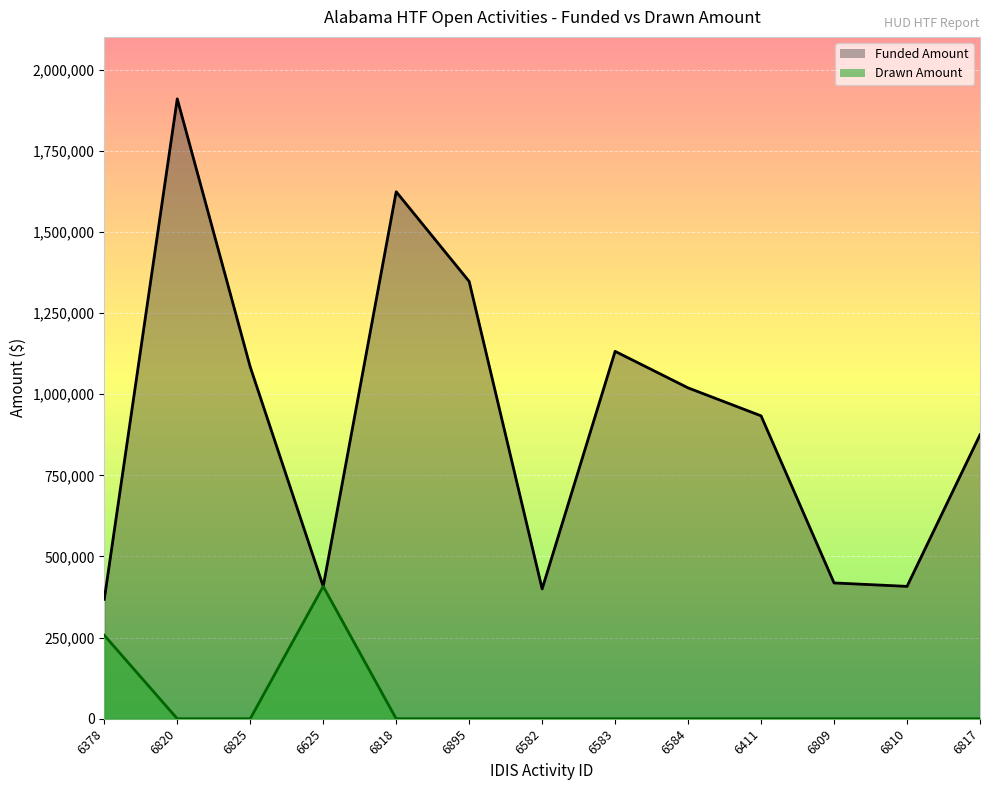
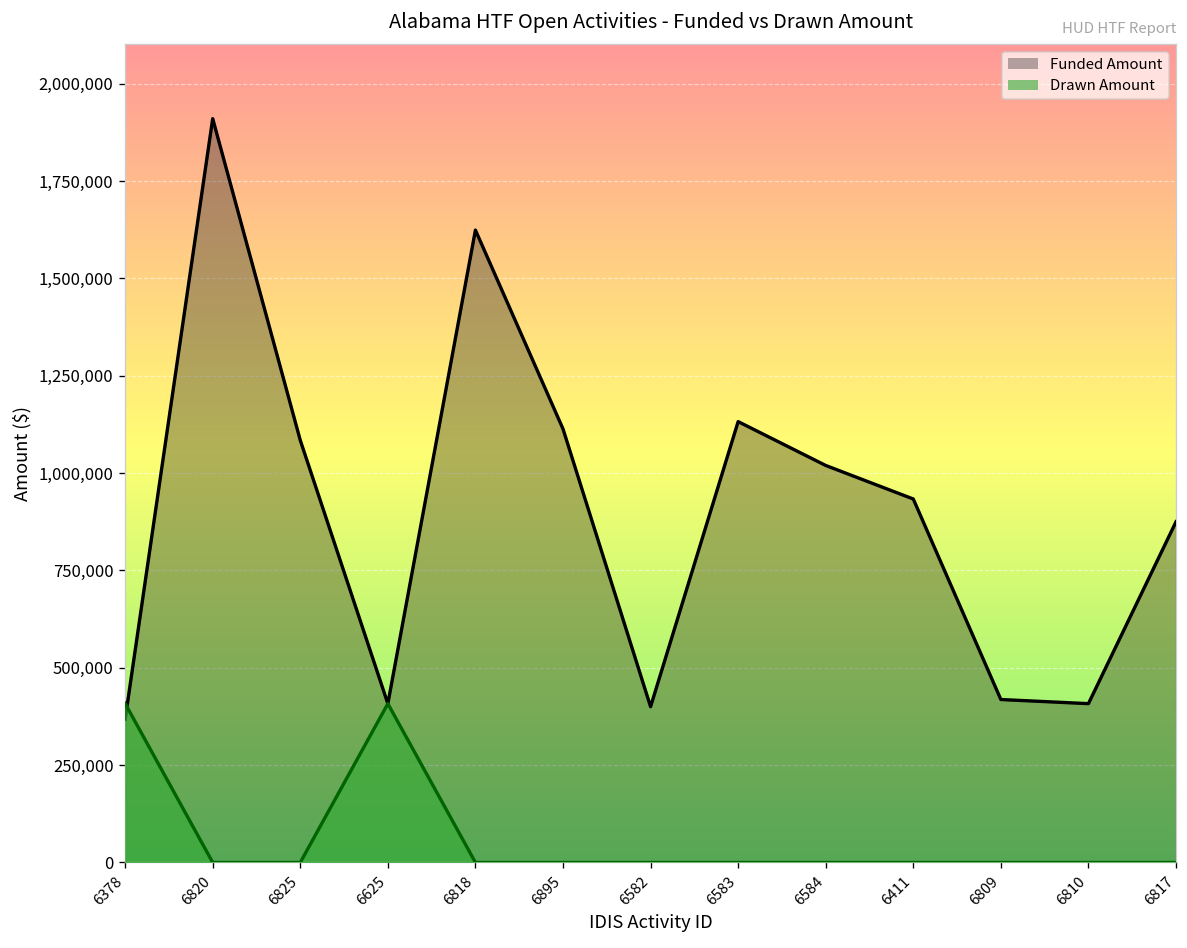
  {
    "Funded Amount": {
      "6378": "370,000",
      "6820": "1,910,000",
      "6825": "1,080,000",
      "6818": "1,620,000",
-     "6895": "1,350,000",
+     "6895": "1,110,000",
      "6582": "400,000",
      "6583": "1,130,000",
      "6584": "1,020,000",
      "6411": "930,000",
      "6809": "420,000",
      "6810": "410,000",
      "6817": "870,000"
    },
    "Drawn Amount": {
-     "6378": "260,000",
+     "6378": "410,000",
      "6820": "0",
      "6825": "0",
      "6818": "0",
      "6895": "0",
      "6582": "0",
      "6583": "0",
      "6584": "0",
      "6411": "0",
      "6809": "0",
      "6810": "0",
      "6817": "0"
    }
  }
